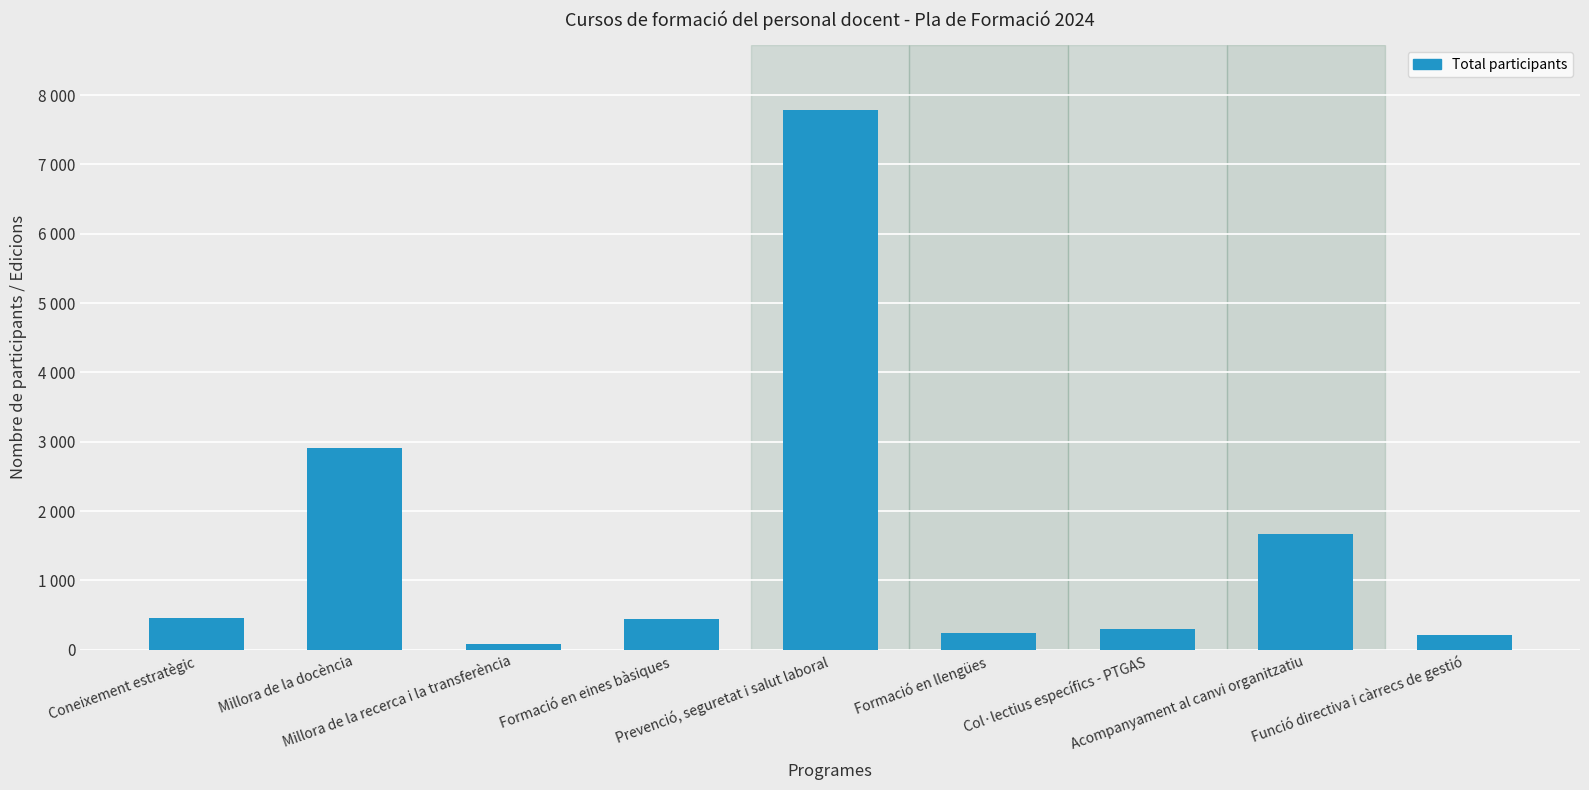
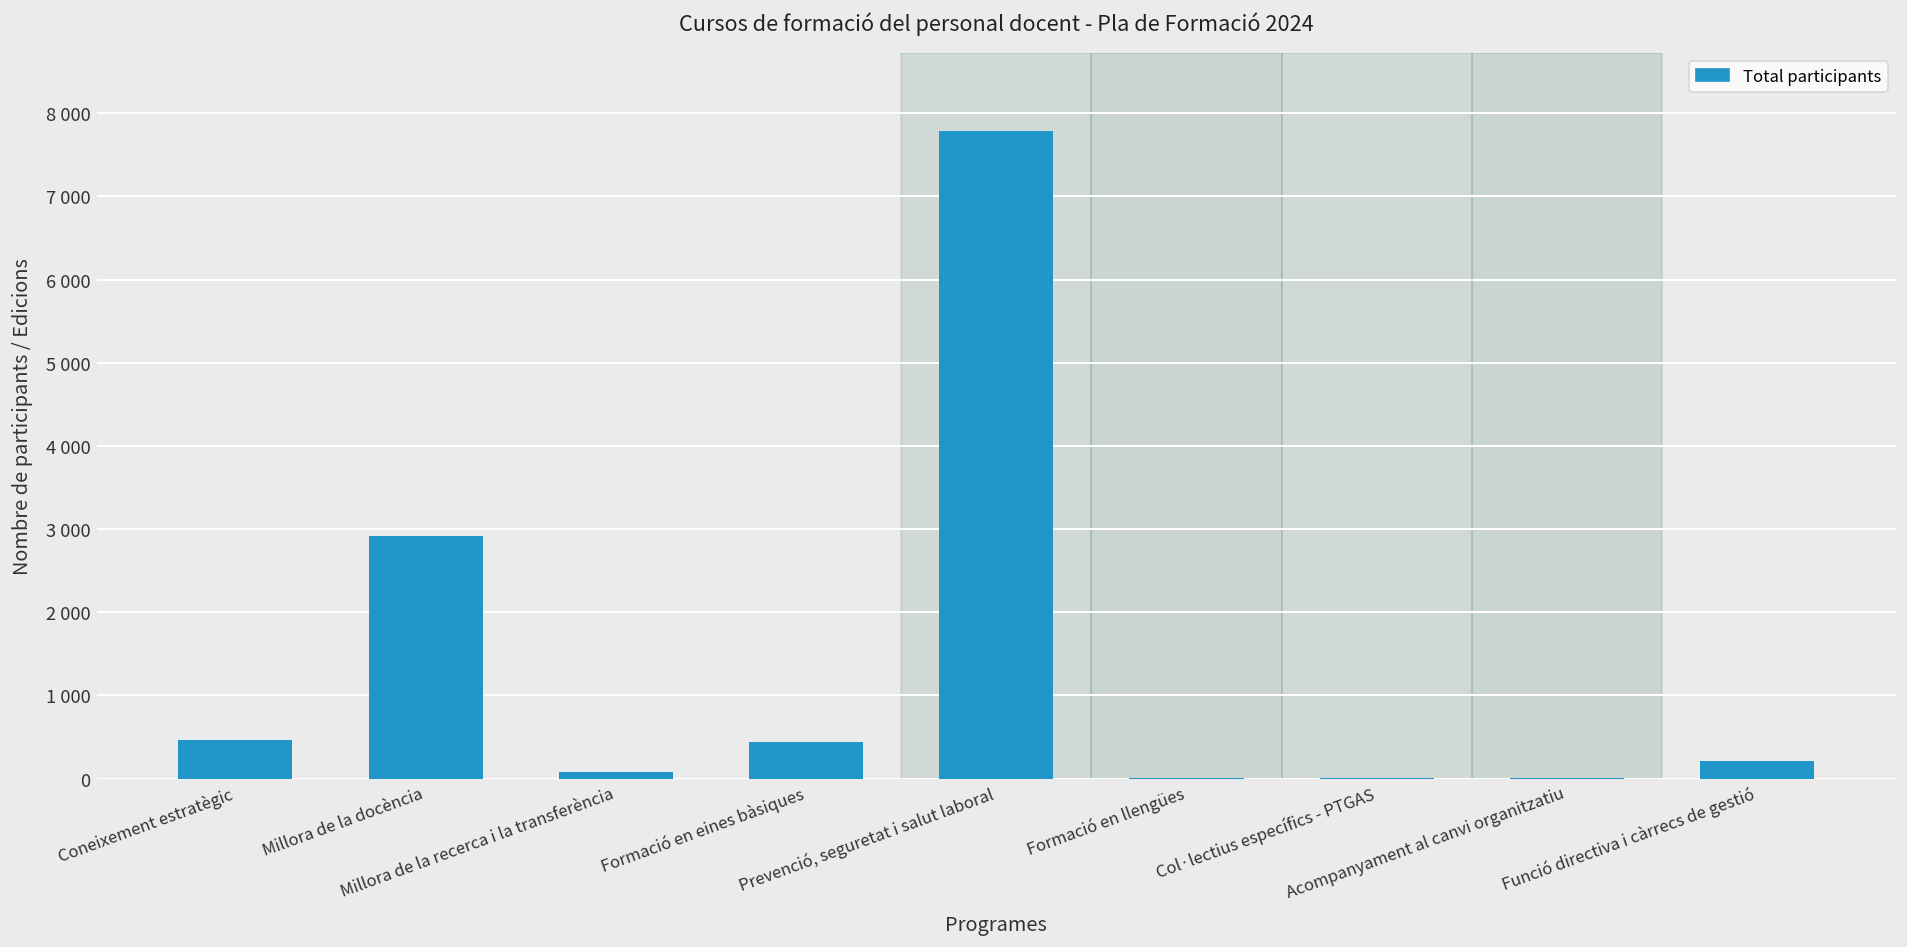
  {
    "Coneixement estratègic": 500,
    "Millora de la docència": 2900,
    "Millora de la recerca i la transferència": 100,
    "Formació en eines bàsiques": 400,
    "Prevenció, seguretat i salut laboral": 7800,
-   "Formació en llengües": 200,
-   "Col·lectius específics - PTGAS": 300,
-   "Acompanyament al canvi organitzatiu": 1700,
+   "Formació en llengües": 0,
+   "Col·lectius específics - PTGAS": 0,
+   "Acompanyament al canvi organitzatiu": 0,
    "Funció directiva i càrrecs de gestió": 200
  }
